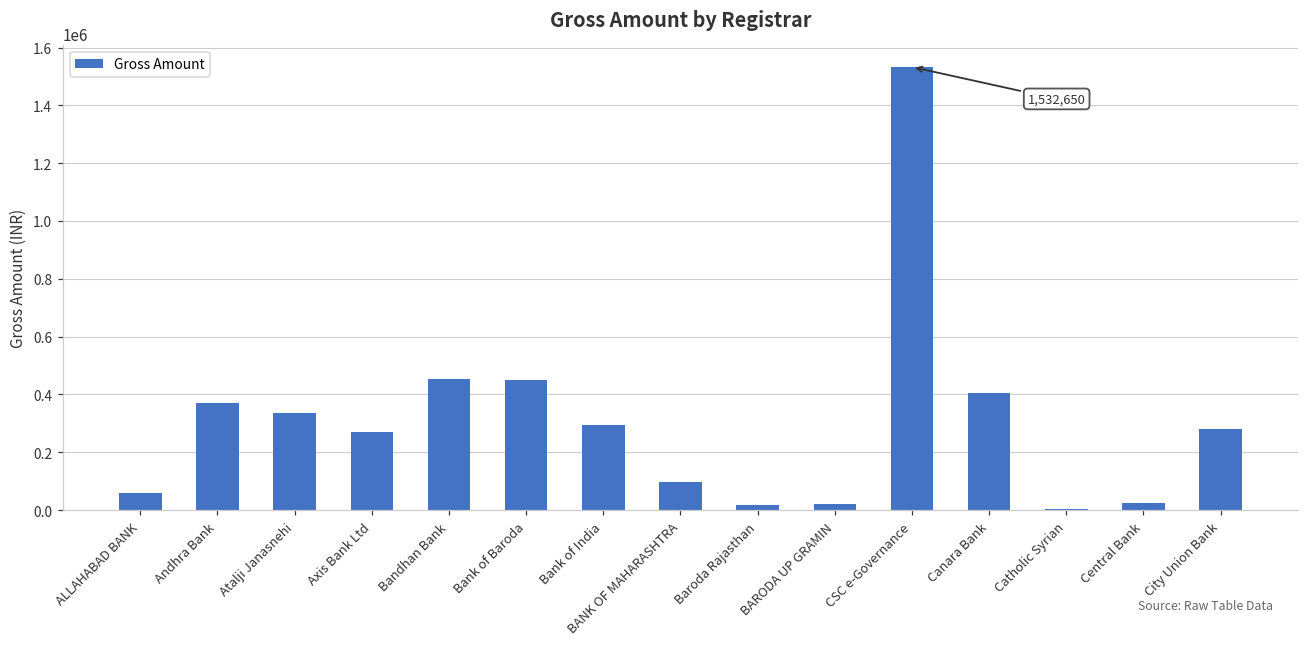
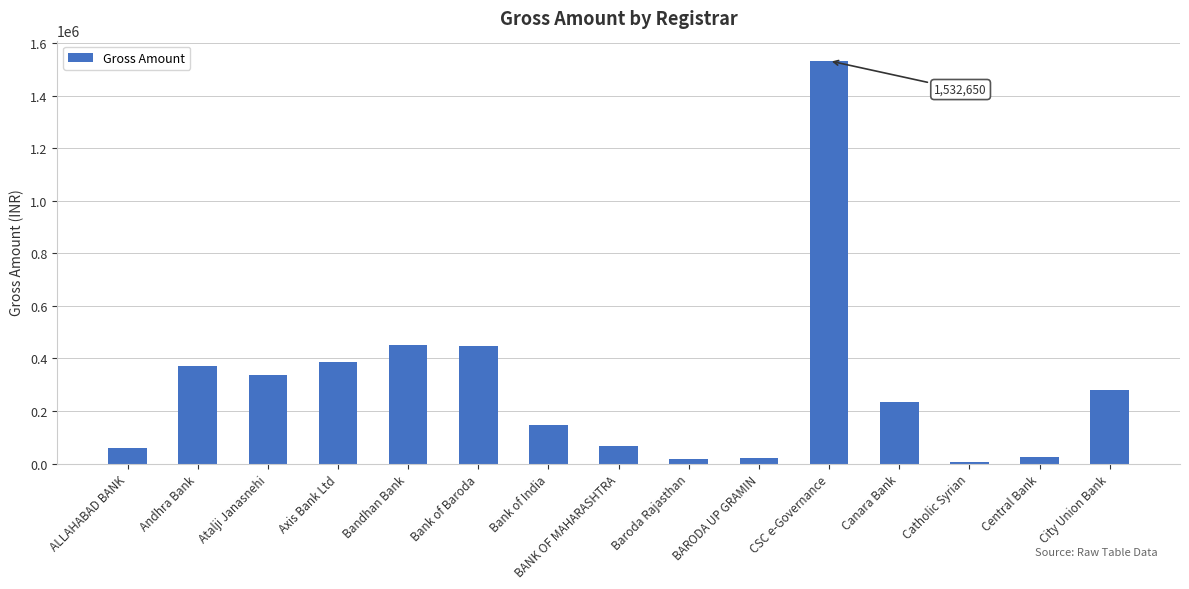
  {
    "ALLAHABAD BANK": 60000,
    "Andhra Bank": 370000,
    "Atalji Janasnehi": 340000,
-   "Axis Bank Ltd": 270000,
+   "Axis Bank Ltd": 390000,
    "Bandhan Bank": 450000,
    "Bank of Baroda": 450000,
-   "Bank of India": 290000,
-   "BANK OF MAHARASHTRA": 100000,
+   "Bank of India": 150000,
+   "BANK OF MAHARASHTRA": 70000,
    "Baroda Rajasthan": 20000,
    "BARODA UP GRAMIN": 20000,
-   "Canara Bank": 410000,
+   "Canara Bank": 230000,
    "Central Bank": 20000,
    "City Union Bank": 280000
  }
